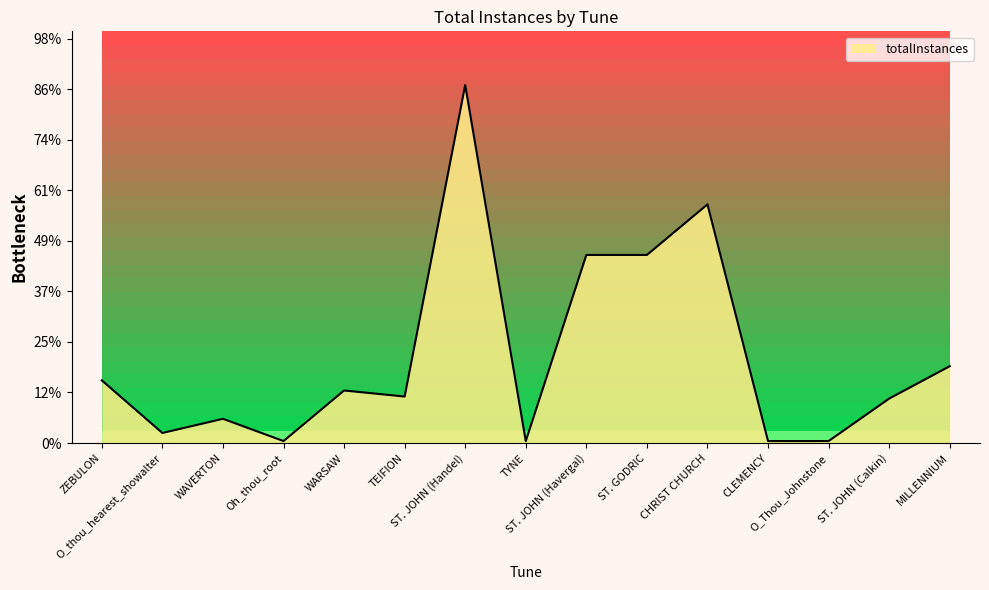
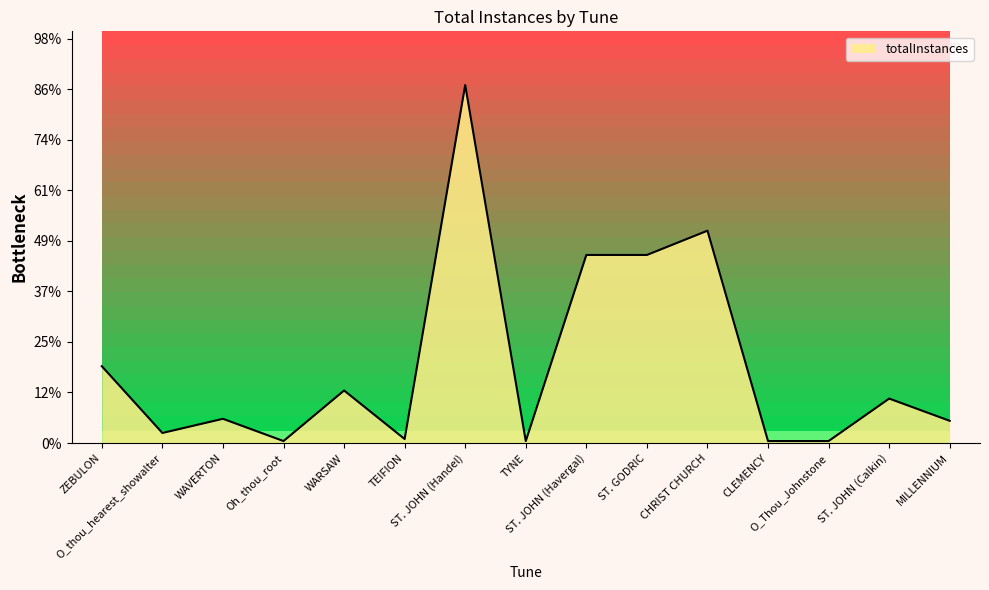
  {
    "totalInstances": {
-     "ZEBULON": "15%",
+     "ZEBULON": "19%",
      "WAVERTON": "6%",
      "Oh_thou_root": "0%",
-     "TEIFION": "11%",
+     "TEIFION": "1%",
      "TYNE": "0%",
      "ST. JOHN (Havergal)": "46%",
      "ST. GODRIC": "46%",
-     "CHRIST CHURCH": "58%",
+     "CHRIST CHURCH": "51%",
      "CLEMENCY": "0%",
      "O_Thou_Johnstone": "0%",
      "ST. JOHN (Calkin)": "11%",
-     "MILLENNIUM": "19%"
+     "MILLENNIUM": "5%"
    }
  }
